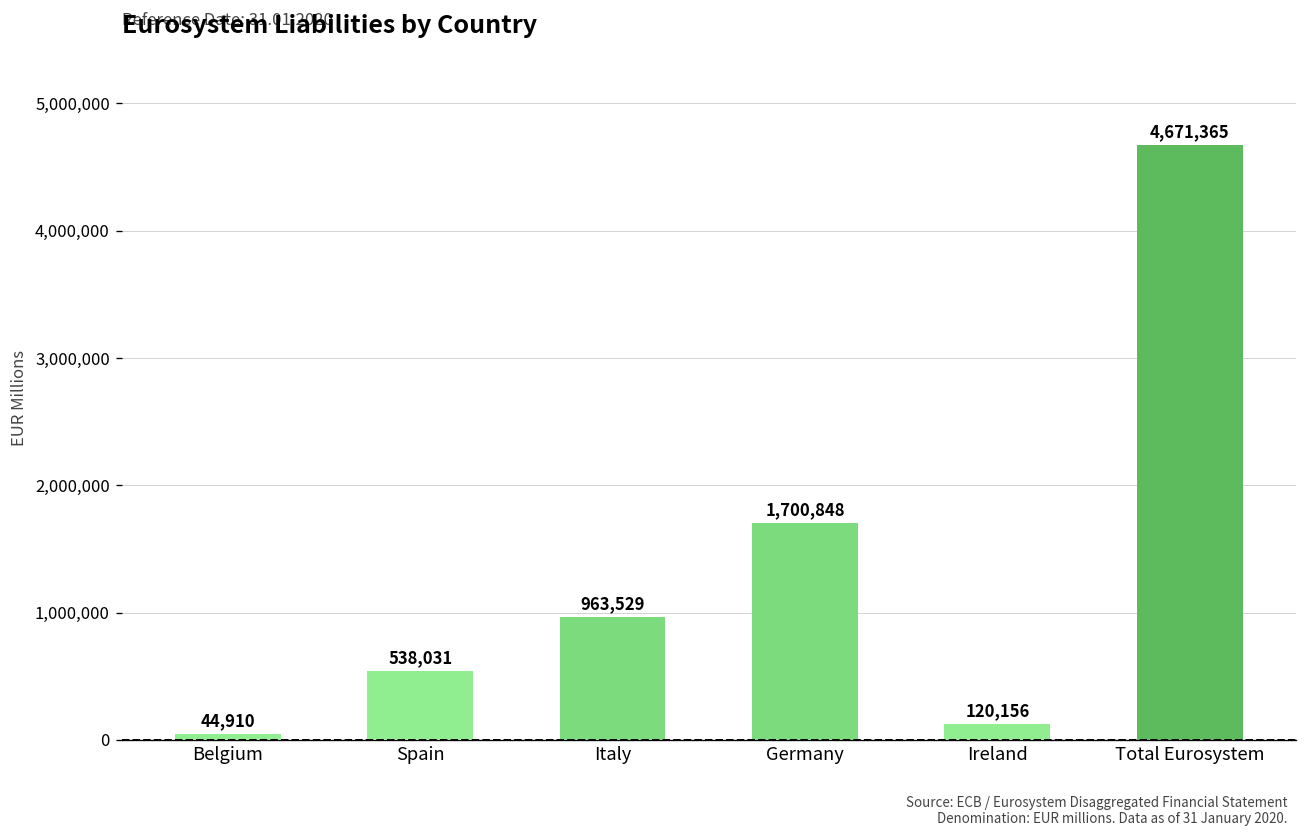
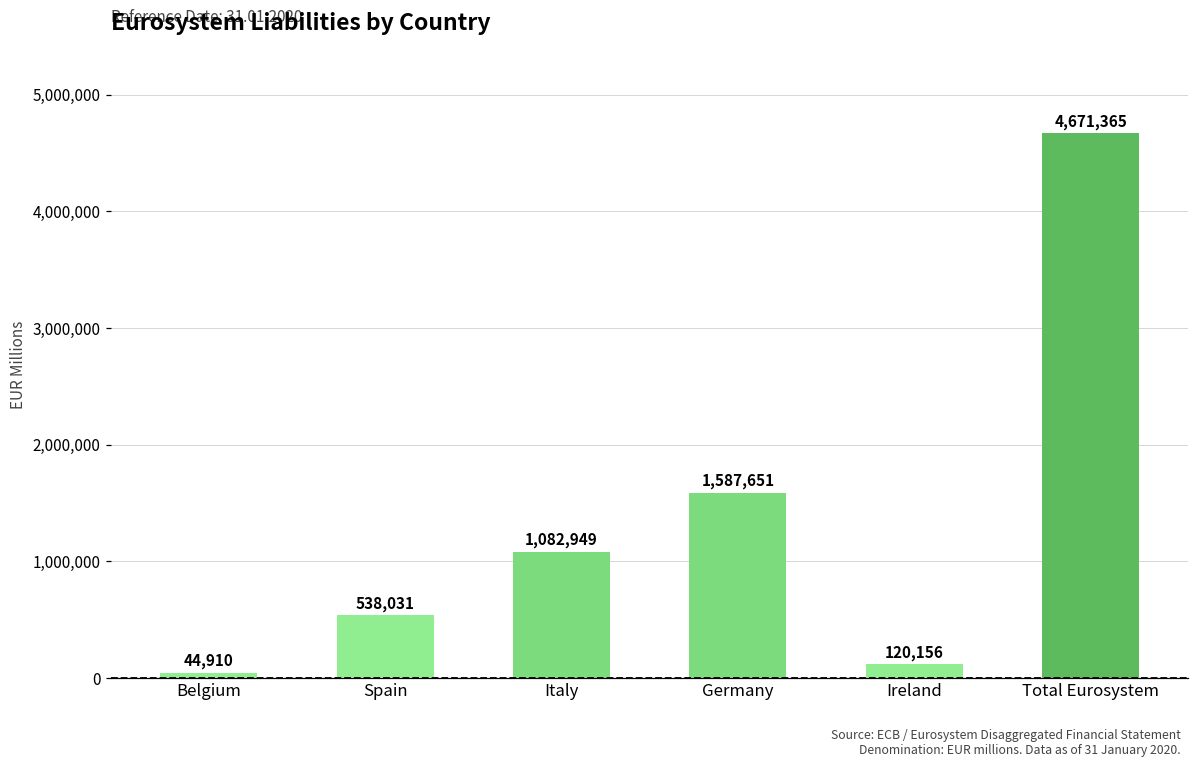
  {
    "Belgium": "44,910",
    "Spain": "538,031",
-   "Italy": "963,529",
-   "Germany": "1,700,848",
+   "Italy": "1,082,949",
+   "Germany": "1,587,651",
    "Ireland": "120,156",
    "Total Eurosystem": "4,671,365"
  }
